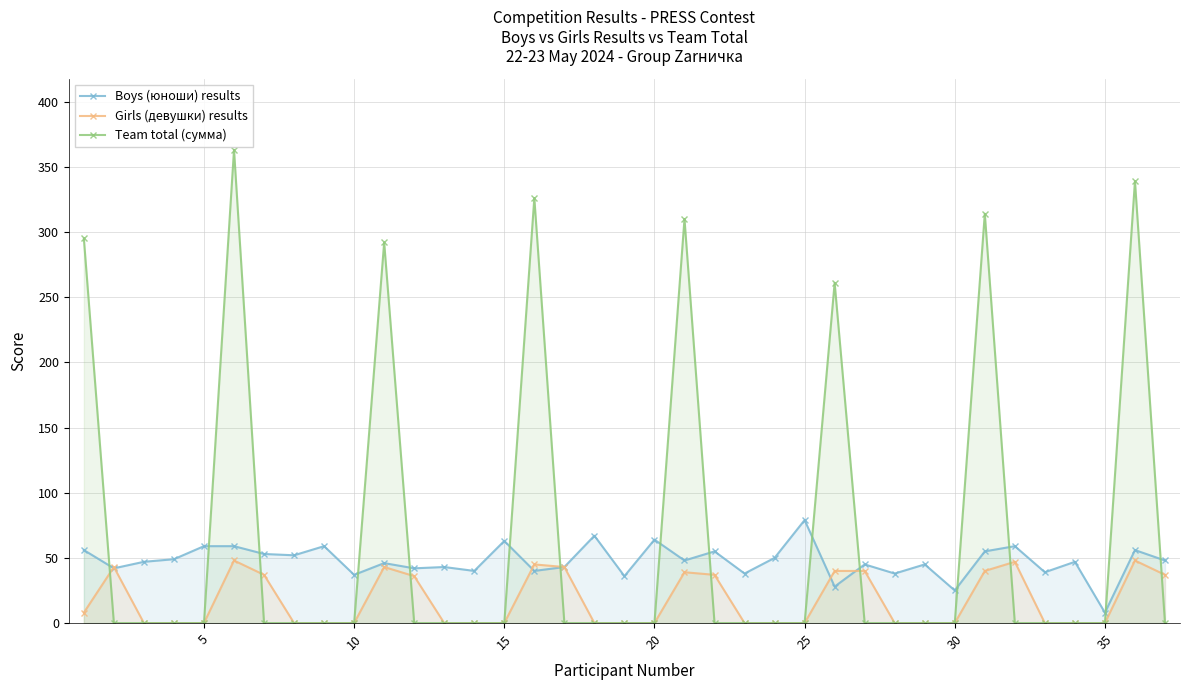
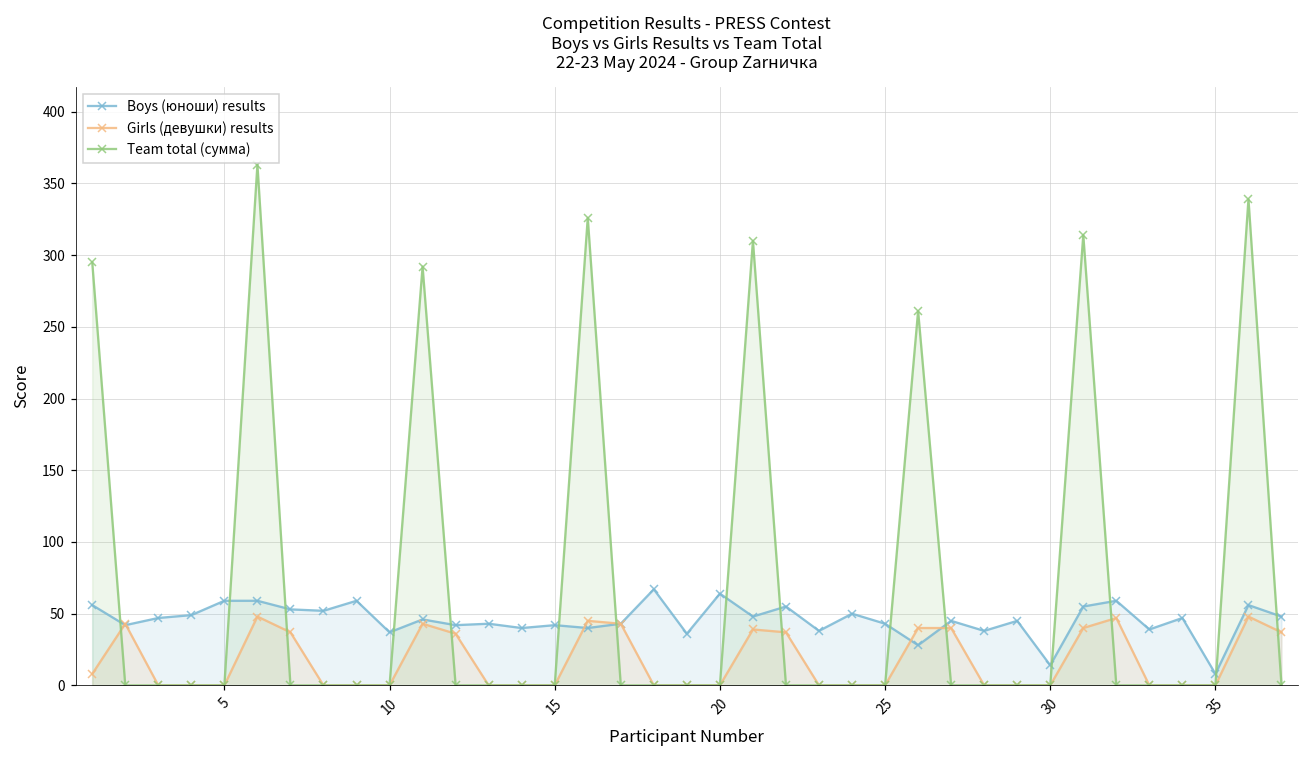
  {
    "Boys (юноши) results": {
      "5": 59,
      "10": 37,
-     "15": 63,
+     "15": 42,
      "20": 64,
-     "25": 79,
-     "30": 25,
+     "25": 43,
+     "30": 14,
      "35": 8
    }
  }
